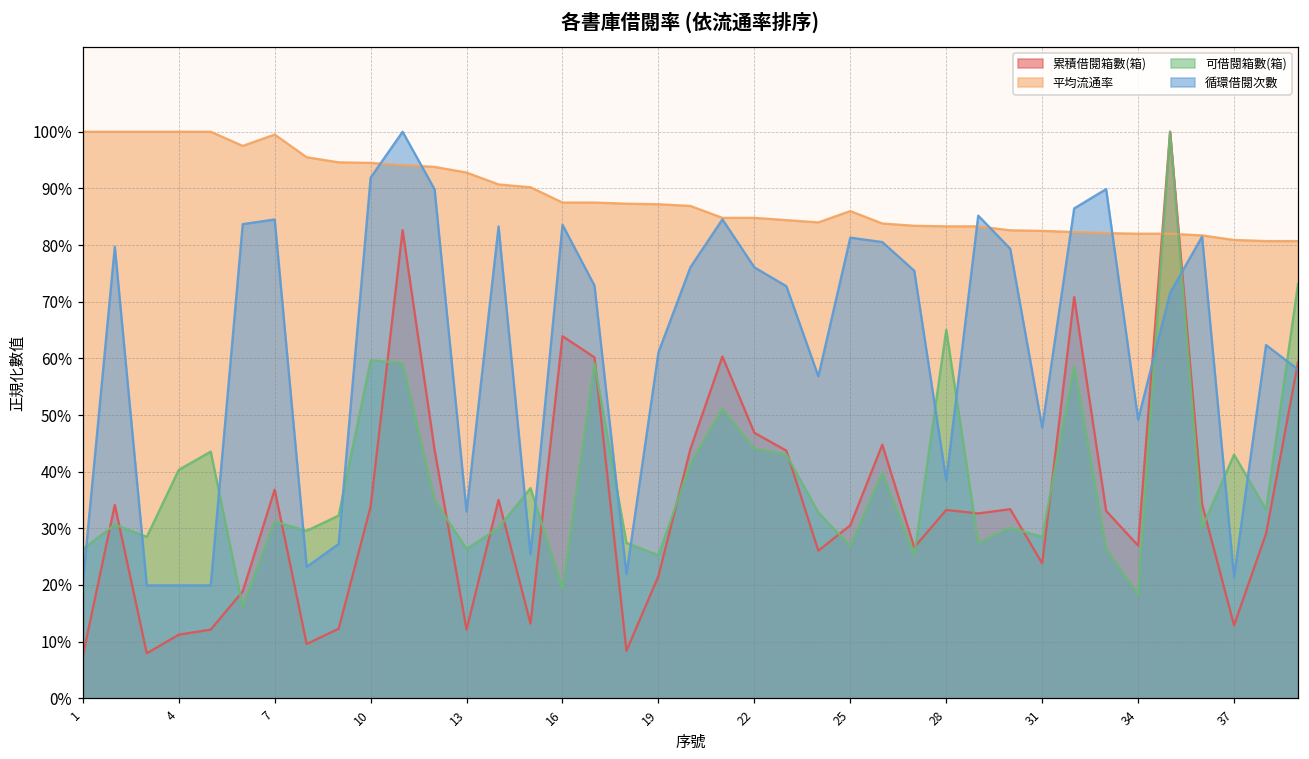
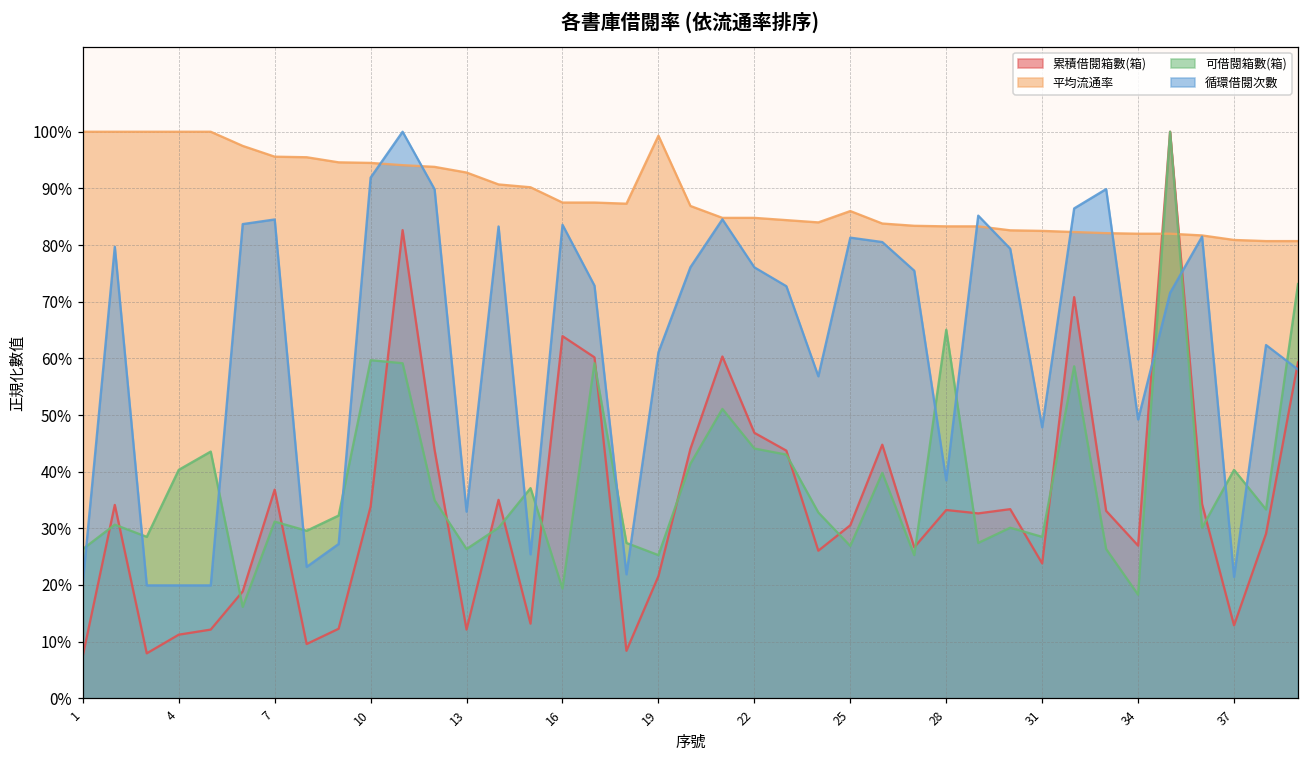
  {
    "累積借閱箱數(箱)": {
      "1": "7%",
      "4": "11%",
      "7": "37%",
      "10": "34%",
      "13": "12%",
      "16": "64%",
      "19": "22%",
      "22": "47%",
      "25": "31%",
      "28": "33%",
      "31": "24%",
      "34": "27%",
      "37": "13%"
    },
    "平均流通率": {
      "1": "100%",
      "4": "100%",
-     "7": "100%",
+     "7": "96%",
      "10": "95%",
      "13": "93%",
      "16": "88%",
-     "19": "87%",
+     "19": "99%",
      "22": "85%",
      "25": "86%",
      "28": "83%",
      "31": "83%",
      "34": "82%",
      "37": "81%"
    },
    "可借閱箱數(箱)": {
      "1": "26%",
      "4": "40%",
      "7": "31%",
      "10": "60%",
      "13": "26%",
      "16": "19%",
      "19": "25%",
      "22": "44%",
      "25": "27%",
      "28": "65%",
      "31": "28%",
      "34": "18%",
-     "37": "43%"
+     "37": "40%"
    },
    "循環借閱次數": {
      "1": "20%",
      "4": "20%",
      "7": "85%",
      "10": "92%",
      "13": "33%",
      "16": "84%",
      "19": "61%",
      "22": "76%",
      "25": "81%",
      "28": "38%",
      "31": "48%",
      "34": "49%",
      "37": "21%"
    }
  }
